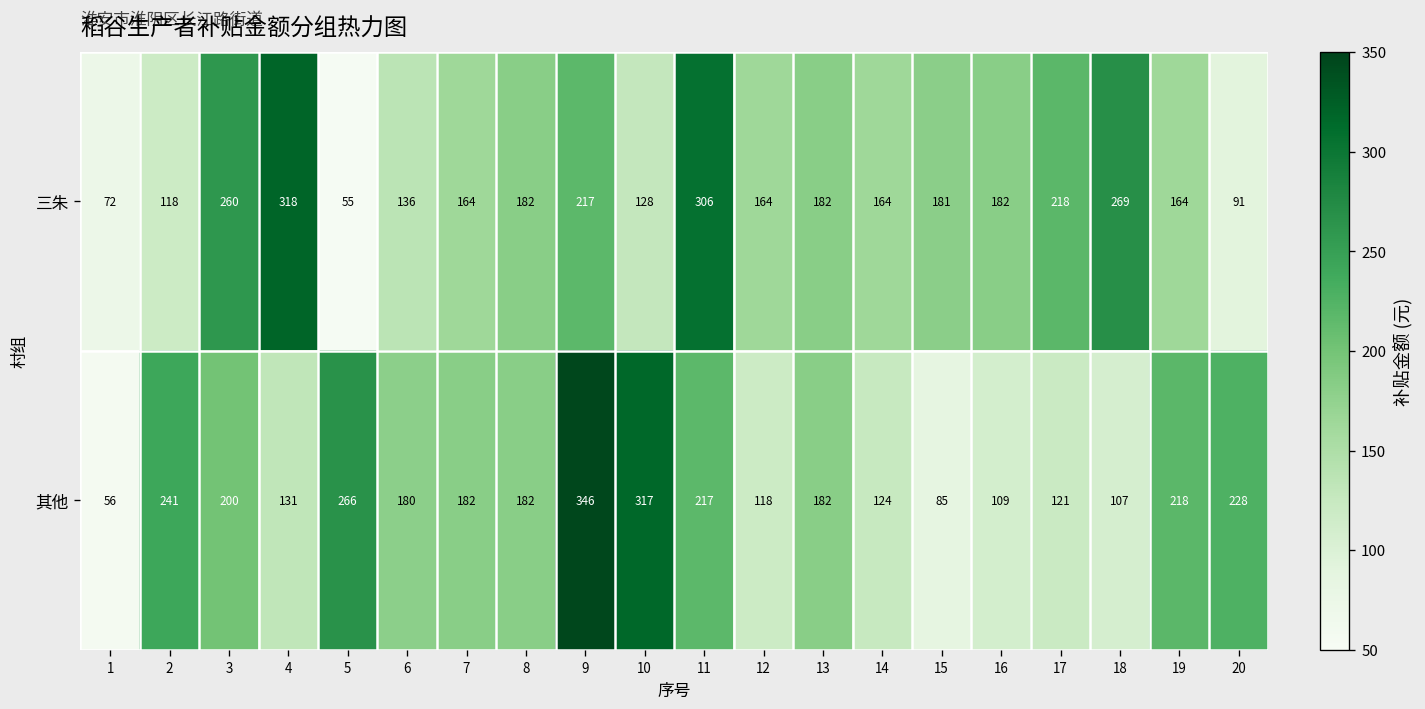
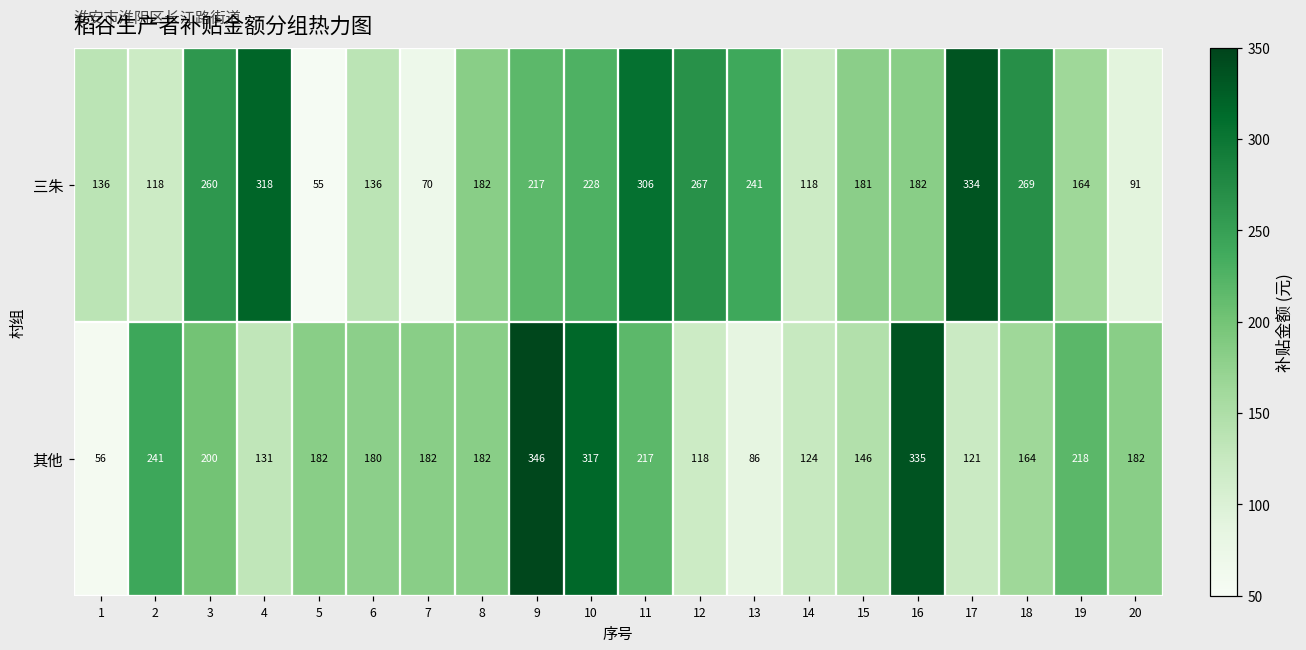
  {
    "三朱": {
-     "1": 72,
+     "1": 136,
      "2": 118,
      "3": 260,
      "4": 318,
      "5": 55,
      "6": 136,
-     "7": 164,
+     "7": 70,
      "8": 182,
      "9": 217,
-     "10": 128,
+     "10": 228,
      "11": 306,
-     "12": 164,
-     "13": 182,
-     "14": 164,
+     "12": 267,
+     "13": 241,
+     "14": 118,
      "15": 181,
      "16": 182,
-     "17": 218,
+     "17": 334,
      "18": 269,
      "19": 164,
      "20": 91
    },
    "其他": {
      "1": 56,
      "2": 241,
      "3": 200,
      "4": 131,
-     "5": 266,
+     "5": 182,
      "6": 180,
      "7": 182,
      "8": 182,
      "9": 346,
      "10": 317,
      "11": 217,
      "12": 118,
-     "13": 182,
+     "13": 86,
      "14": 124,
-     "15": 85,
-     "16": 109,
+     "15": 146,
+     "16": 335,
      "17": 121,
-     "18": 107,
+     "18": 164,
      "19": 218,
-     "20": 228
+     "20": 182
    }
  }
